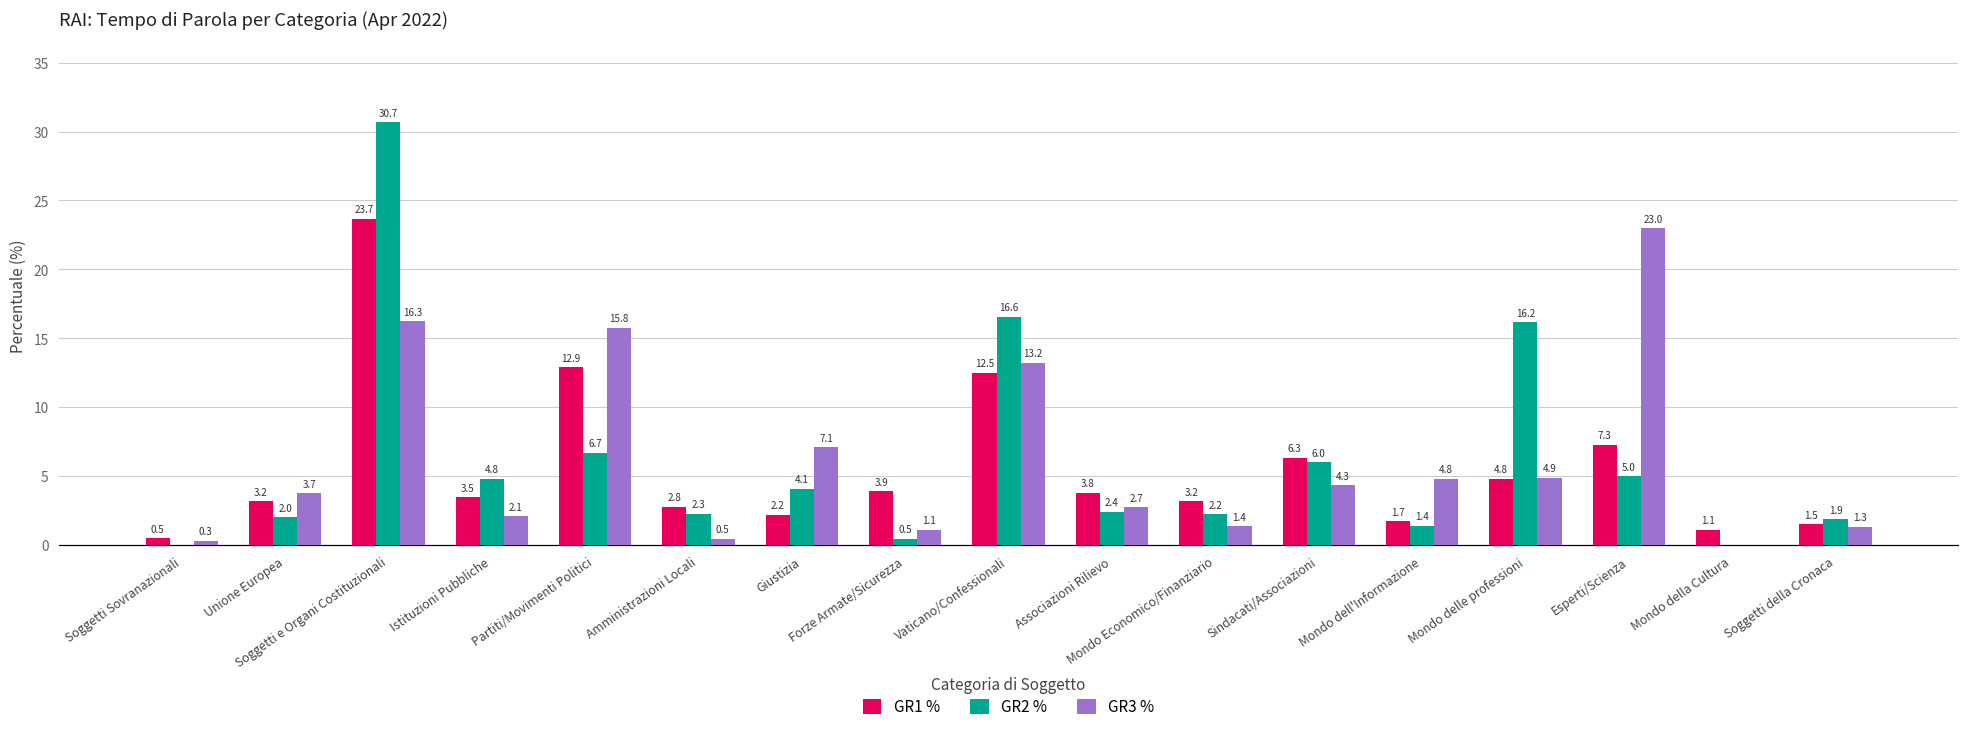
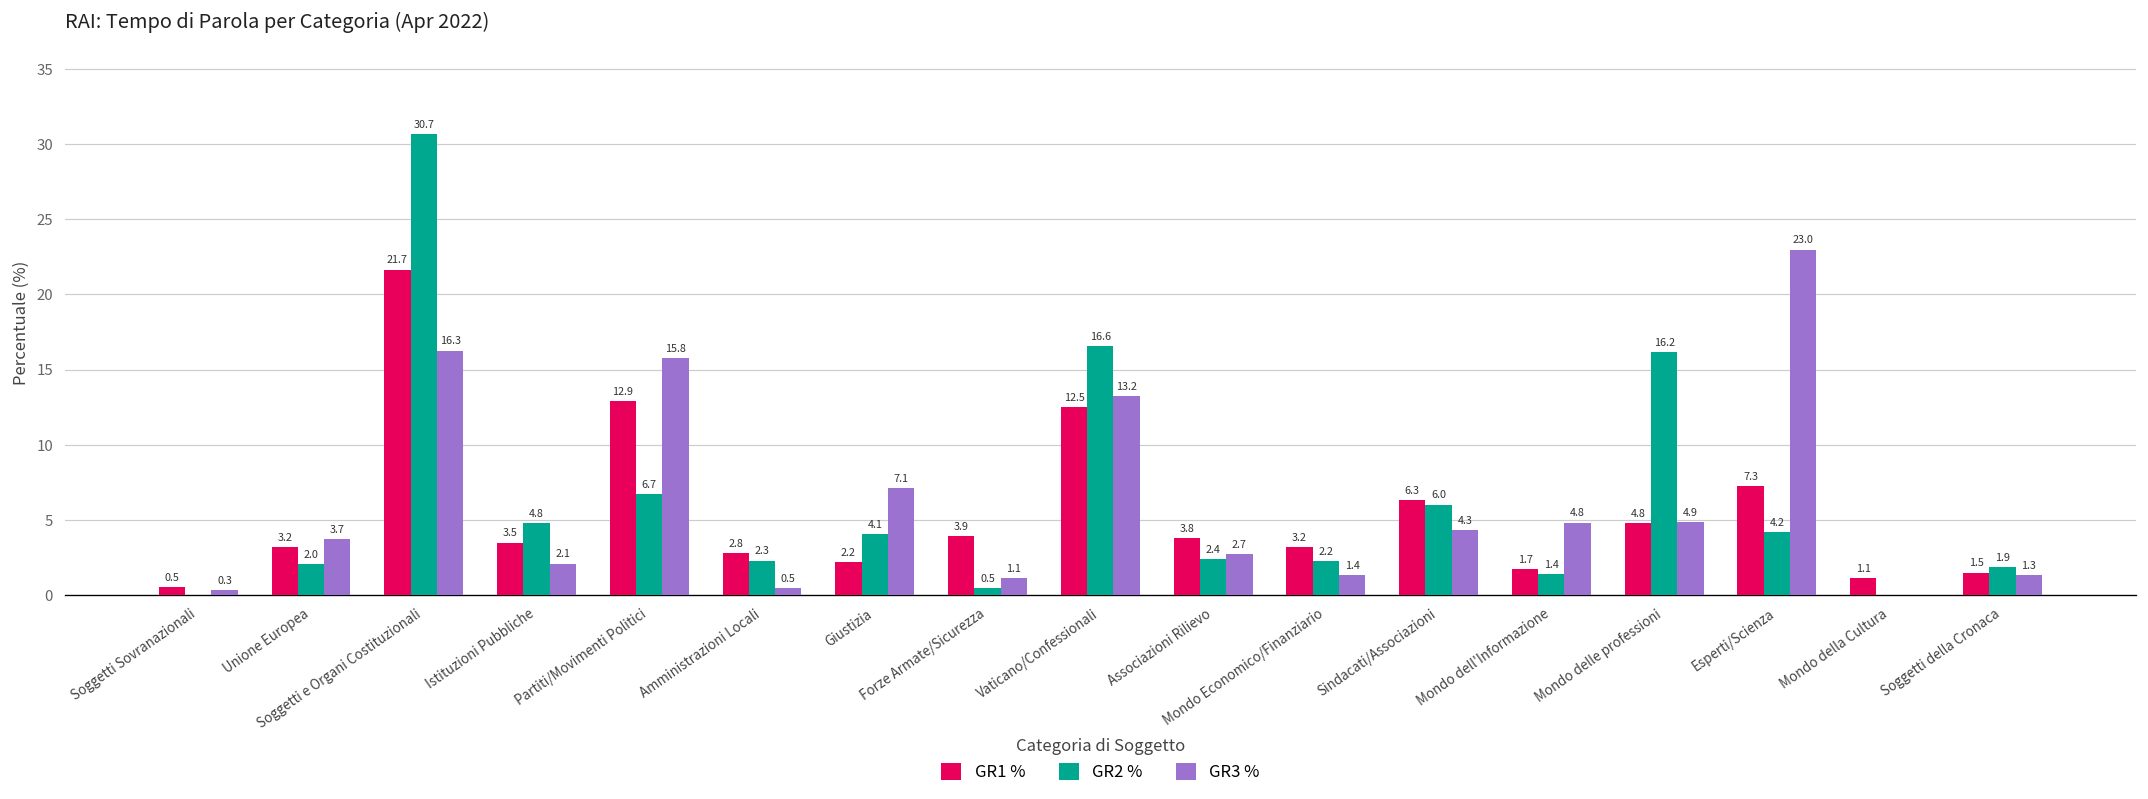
  {
    "GR1 %": {
      "Soggetti Sovranazionali": 0.5,
      "Unione Europea": 3.2,
-     "Soggetti e Organi Costituzionali": 23.7,
+     "Soggetti e Organi Costituzionali": 21.7,
      "Istituzioni Pubbliche": 3.5,
      "Partiti/Movimenti Politici": 12.9,
      "Amministrazioni Locali": 2.8,
      "Giustizia": 2.2,
      "Forze Armate/Sicurezza": 3.9,
      "Vaticano/Confessionali": 12.5,
      "Associazioni Rilievo": 3.8,
      "Mondo Economico/Finanziario": 3.2,
      "Sindacati/Associazioni": 6.3,
      "Mondo dell'Informazione": 1.7,
      "Mondo delle professioni": 4.8,
      "Esperti/Scienza": 7.3,
      "Mondo della Cultura": 1.1,
      "Soggetti della Cronaca": 1.5
    },
    "GR2 %": {
      "Unione Europea": 2.0,
      "Soggetti e Organi Costituzionali": 30.7,
      "Istituzioni Pubbliche": 4.8,
      "Partiti/Movimenti Politici": 6.7,
      "Amministrazioni Locali": 2.3,
      "Giustizia": 4.1,
      "Forze Armate/Sicurezza": 0.5,
      "Vaticano/Confessionali": 16.6,
      "Associazioni Rilievo": 2.4,
      "Mondo Economico/Finanziario": 2.2,
      "Sindacati/Associazioni": 6.0,
      "Mondo dell'Informazione": 1.4,
      "Mondo delle professioni": 16.2,
-     "Esperti/Scienza": 5.0,
+     "Esperti/Scienza": 4.2,
      "Soggetti della Cronaca": 1.9
    },
    "GR3 %": {
      "Soggetti Sovranazionali": 0.3,
      "Unione Europea": 3.7,
      "Soggetti e Organi Costituzionali": 16.3,
      "Istituzioni Pubbliche": 2.1,
      "Partiti/Movimenti Politici": 15.8,
      "Amministrazioni Locali": 0.5,
      "Giustizia": 7.1,
      "Forze Armate/Sicurezza": 1.1,
      "Vaticano/Confessionali": 13.2,
      "Associazioni Rilievo": 2.7,
      "Mondo Economico/Finanziario": 1.4,
      "Sindacati/Associazioni": 4.3,
      "Mondo dell'Informazione": 4.8,
      "Mondo delle professioni": 4.9,
      "Esperti/Scienza": 23.0,
      "Soggetti della Cronaca": 1.3
    }
  }
